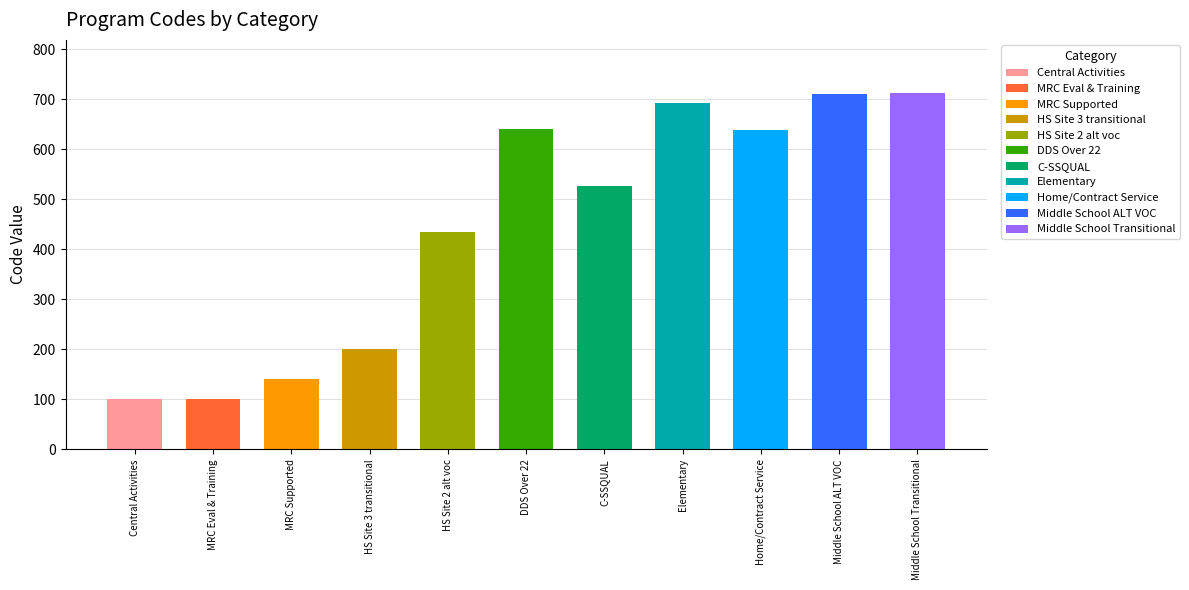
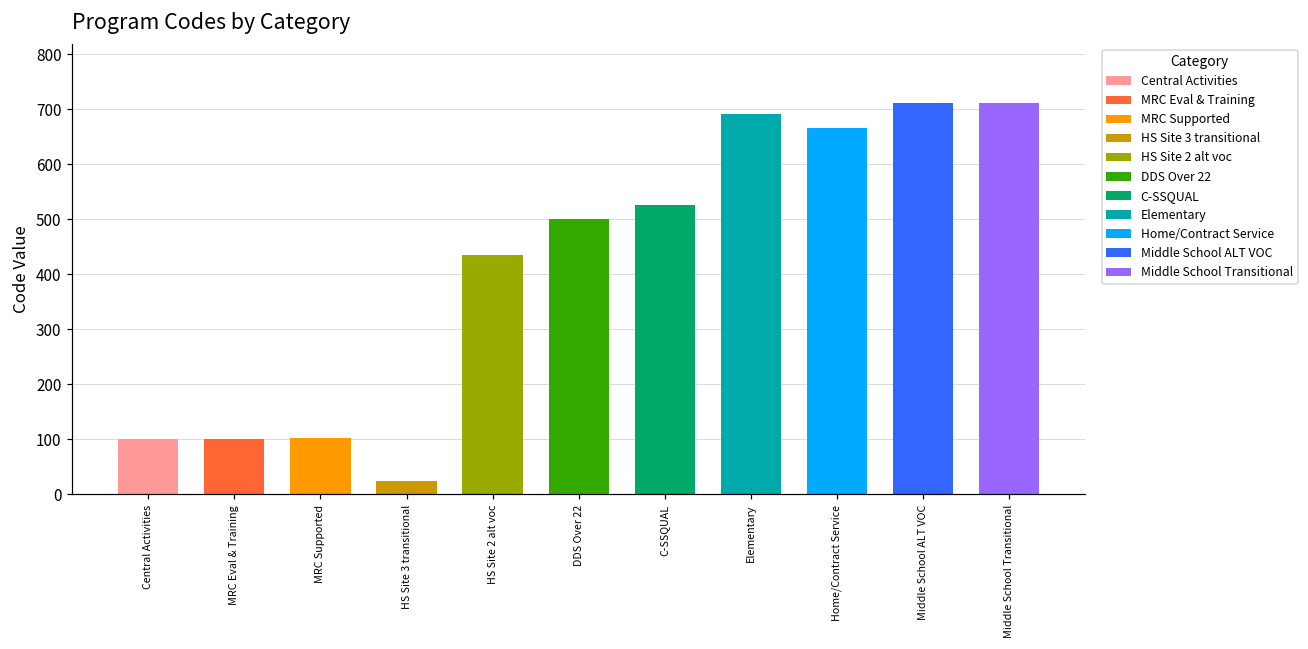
  {
    "Central Activities": 100,
    "MRC Eval & Training": 100,
-   "MRC Supported": 140,
-   "HS Site 3 transitional": 200,
+   "MRC Supported": 100,
+   "HS Site 3 transitional": 30,
    "HS Site 2 alt voc": 440,
-   "DDS Over 22": 640,
+   "DDS Over 22": 500,
    "C-SSQUAL": 530,
    "Elementary": 690,
-   "Home/Contract Service": 640,
+   "Home/Contract Service": 670,
    "Middle School ALT VOC": 710,
    "Middle School Transitional": 710
  }
